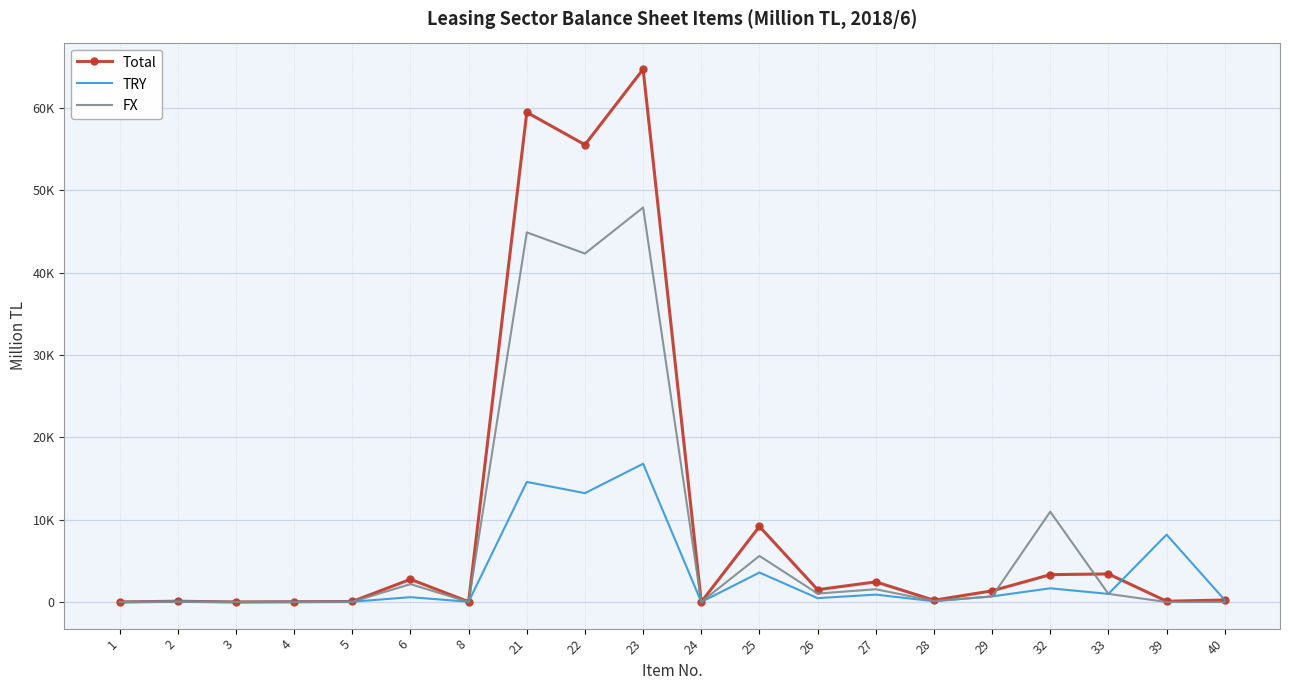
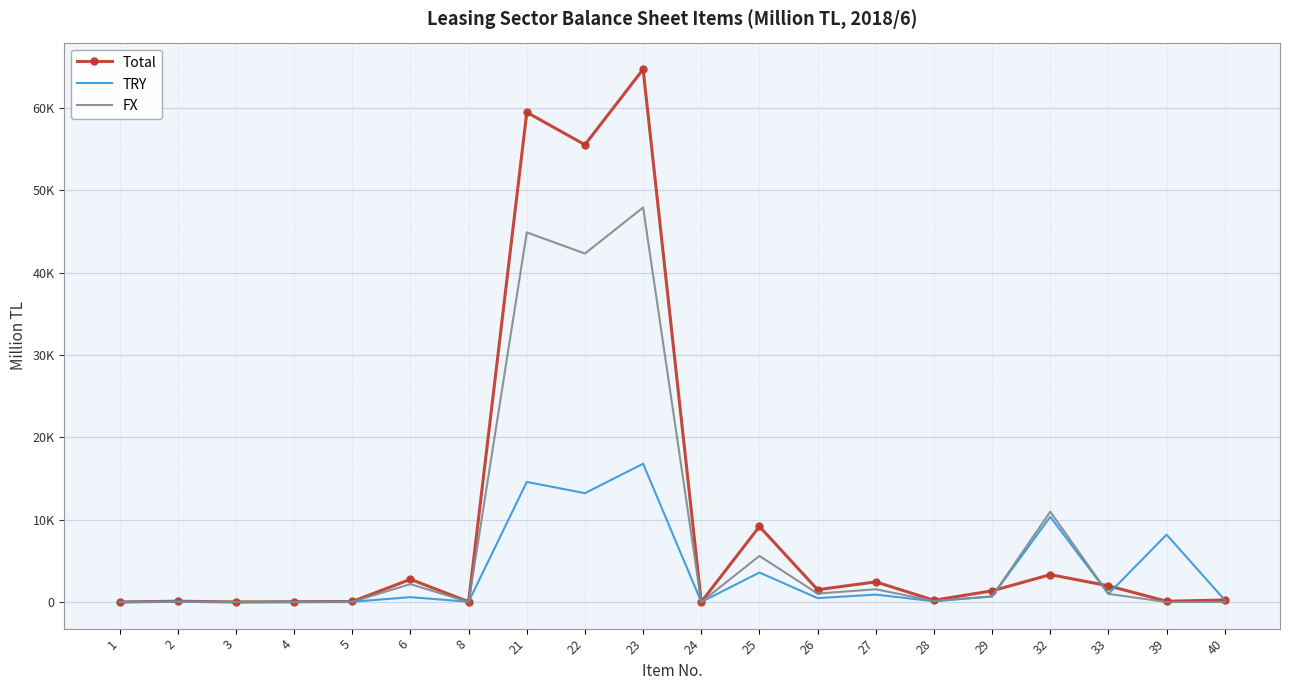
  {
    "Total": {
      "6": 3000,
      "21": 59000,
      "22": 56000,
      "23": 65000,
      "25": 9000,
      "26": 1000,
      "27": 2000,
      "29": 1000,
      "32": 3000,
-     "33": 3000
+     "33": 2000
    },
    "TRY": {
      "6": 1000,
      "21": 15000,
      "22": 13000,
      "23": 17000,
      "25": 4000,
      "26": 0,
      "27": 1000,
-     "32": 2000,
+     "32": 10000,
      "39": 8000
    },
    "FX": {
      "6": 2000,
      "21": 45000,
      "22": 42000,
      "23": 48000,
      "25": 6000,
      "26": 1000,
      "27": 2000,
      "32": 11000
    }
  }
